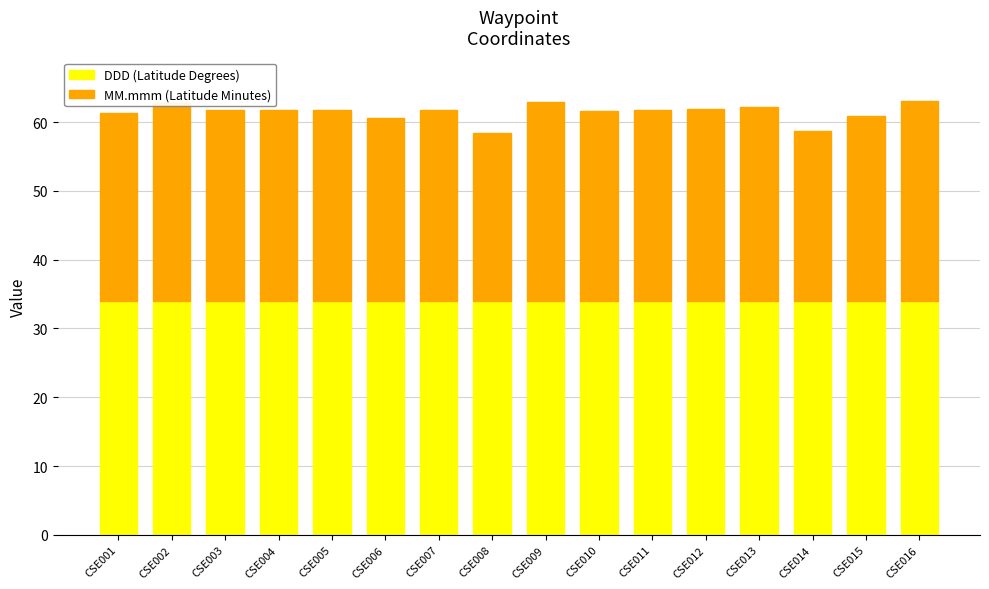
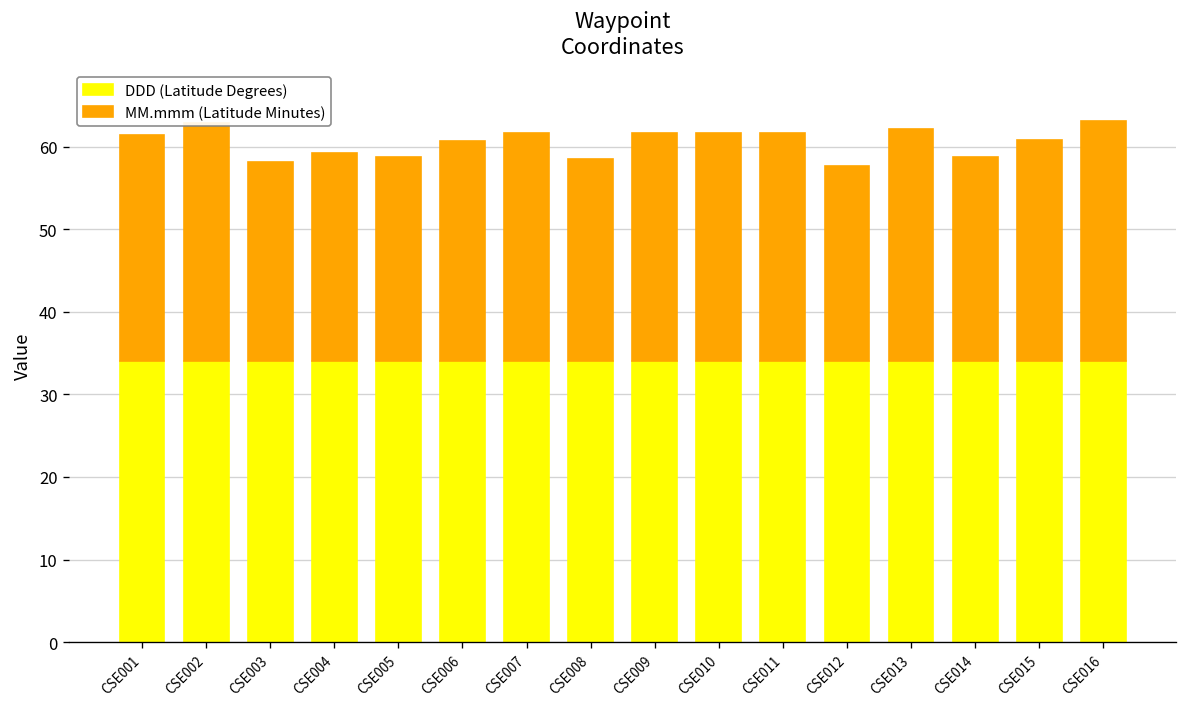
  {
    "DDD (Latitude Degrees)": {
      "CSE001": 34,
      "CSE002": 34,
      "CSE003": 34,
      "CSE004": 34,
      "CSE005": 34,
      "CSE006": 34,
      "CSE007": 34,
      "CSE008": 34,
      "CSE009": 34,
      "CSE010": 34,
      "CSE011": 34,
      "CSE012": 34,
      "CSE013": 34,
      "CSE014": 34,
      "CSE015": 34,
      "CSE016": 34
    },
    "MM.mmm (Latitude Minutes)": {
      "CSE001": 27,
-     "CSE003": 28,
-     "CSE004": 28,
-     "CSE005": 28,
+     "CSE003": 24,
+     "CSE004": 25,
+     "CSE005": 25,
      "CSE006": 27,
      "CSE007": 28,
      "CSE008": 24,
-     "CSE009": 29,
+     "CSE009": 28,
      "CSE010": 28,
      "CSE011": 28,
-     "CSE012": 28,
+     "CSE012": 24,
      "CSE013": 28,
      "CSE014": 25,
      "CSE015": 27,
      "CSE016": 29
    }
  }
